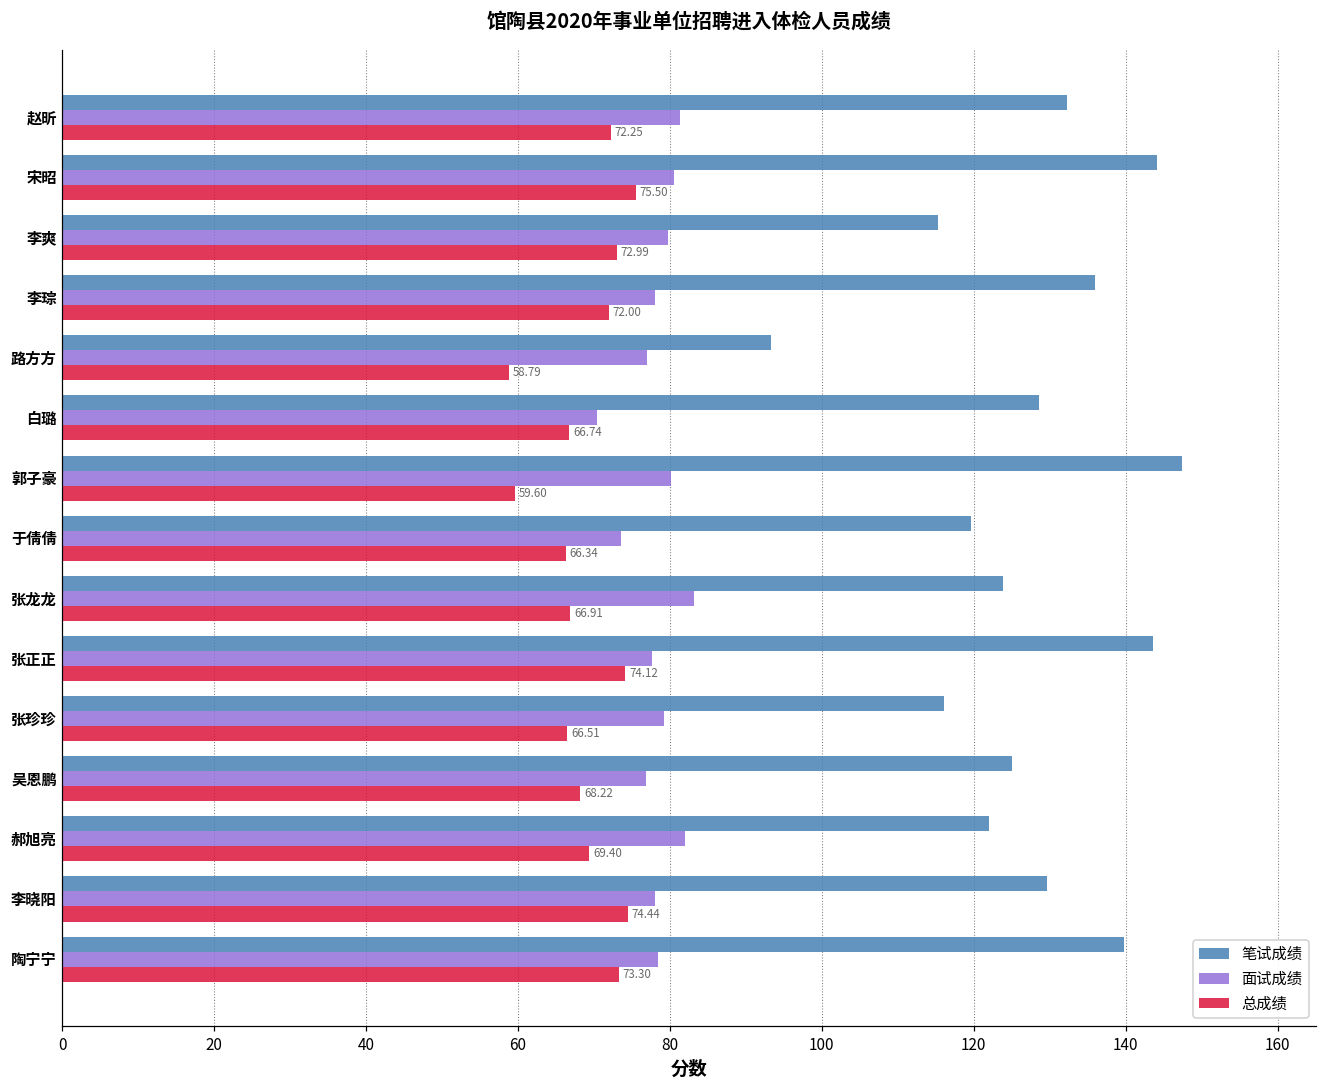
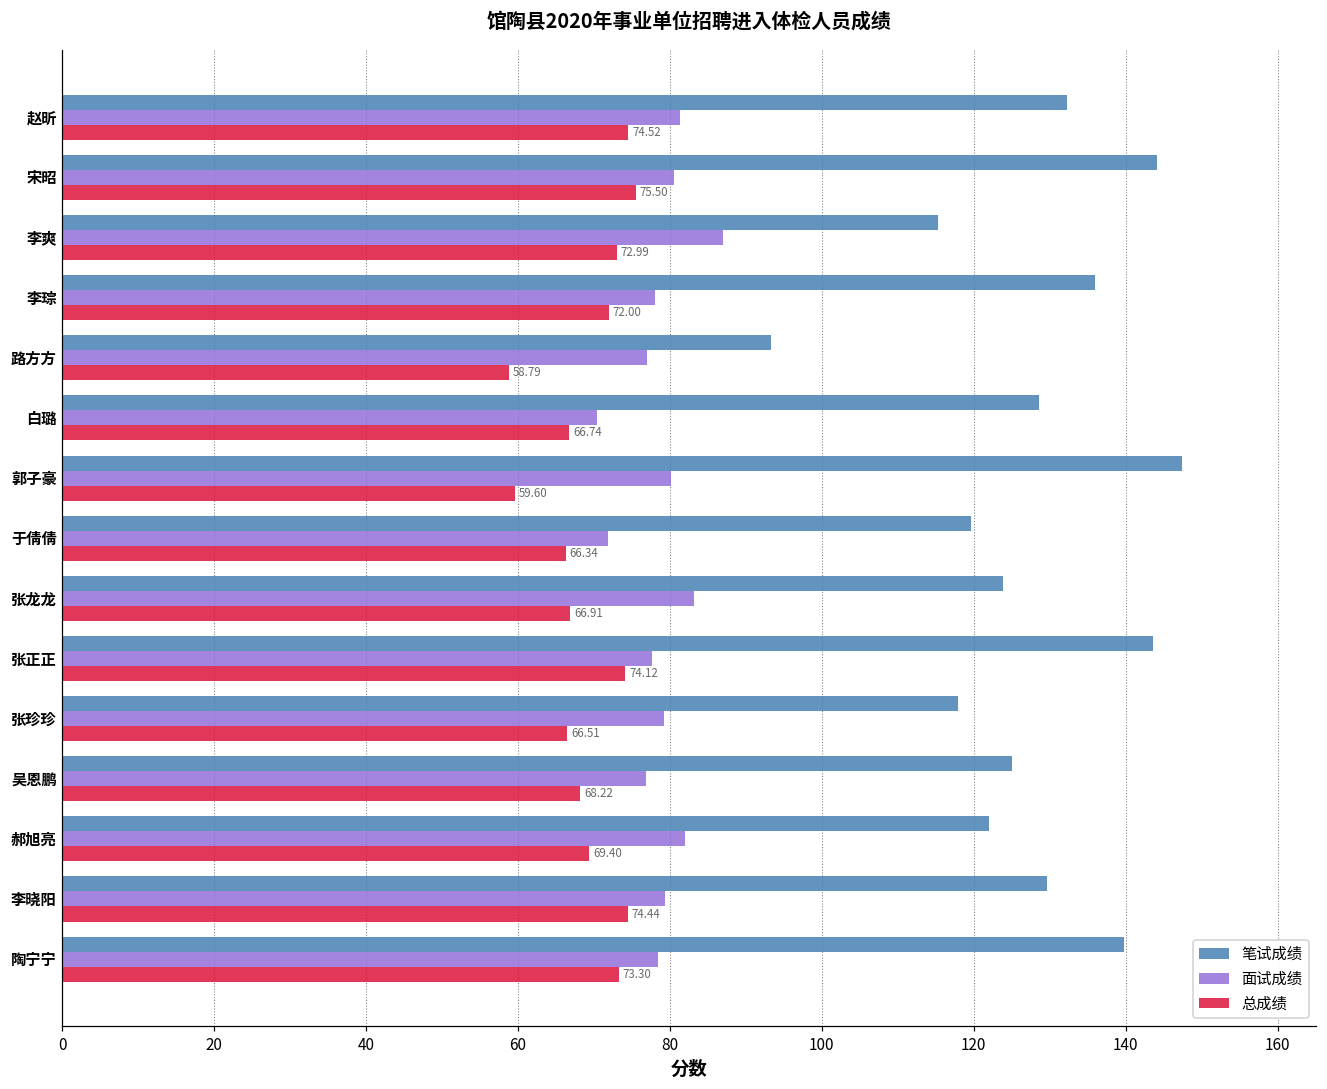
  {
    "笔试成绩": {
      "赵昕": 132,
      "宋昭": 144,
      "李爽": 115,
      "李琮": 136,
      "路方方": 93,
      "白璐": 129,
      "郭子豪": 147,
      "于倩倩": 120,
      "张龙龙": 124,
      "张正正": 144,
-     "张珍珍": 116,
+     "张珍珍": 118,
      "吴恩鹏": 125,
      "郝旭亮": 122,
      "李晓阳": 130,
      "陶宁宁": 140
    },
    "面试成绩": {
      "赵昕": 81,
      "宋昭": 81,
-     "李爽": 80,
+     "李爽": 87,
      "李琮": 78,
      "路方方": 77,
      "白璐": 70,
      "郭子豪": 80,
-     "于倩倩": 74,
+     "于倩倩": 72,
      "张龙龙": 83,
      "张正正": 78,
      "张珍珍": 79,
      "吴恩鹏": 77,
      "郝旭亮": 82,
-     "李晓阳": 78,
+     "李晓阳": 79,
      "陶宁宁": 78
    },
    "总成绩": {
-     "赵昕": 72.25,
+     "赵昕": 74.52,
      "宋昭": 75.50,
      "李爽": 72.99,
      "李琮": 72.00,
      "路方方": 58.79,
      "白璐": 66.74,
      "郭子豪": 59.60,
      "于倩倩": 66.34,
      "张龙龙": 66.91,
      "张正正": 74.12,
      "张珍珍": 66.51,
      "吴恩鹏": 68.22,
      "郝旭亮": 69.40,
      "李晓阳": 74.44,
      "陶宁宁": 73.30
    }
  }
